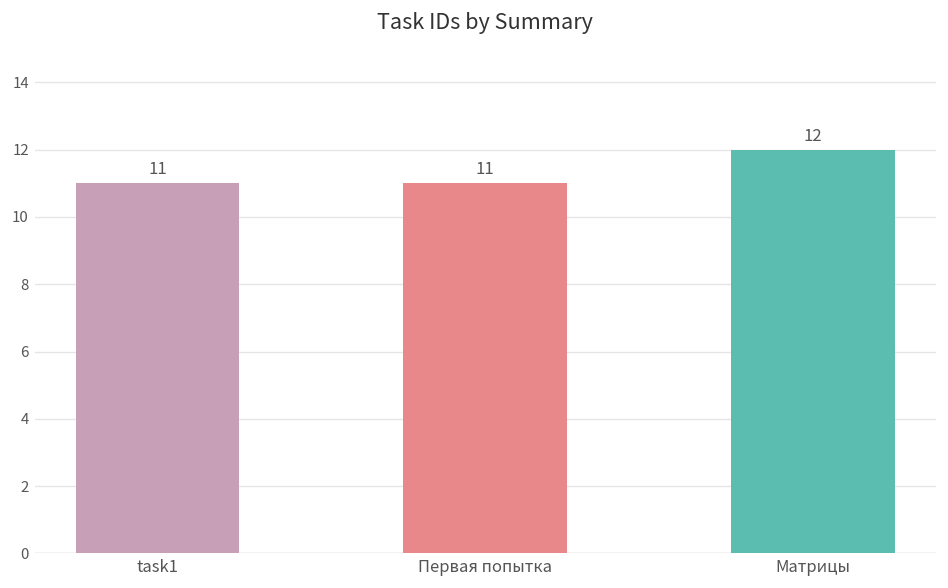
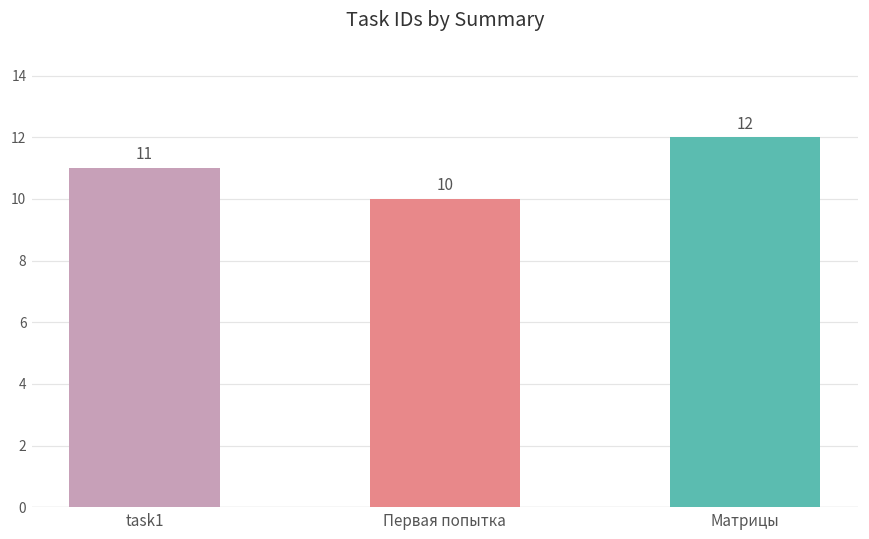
  {
    "task1": 11,
-   "Первая попытка": 11,
+   "Первая попытка": 10,
    "Матрицы": 12
  }
